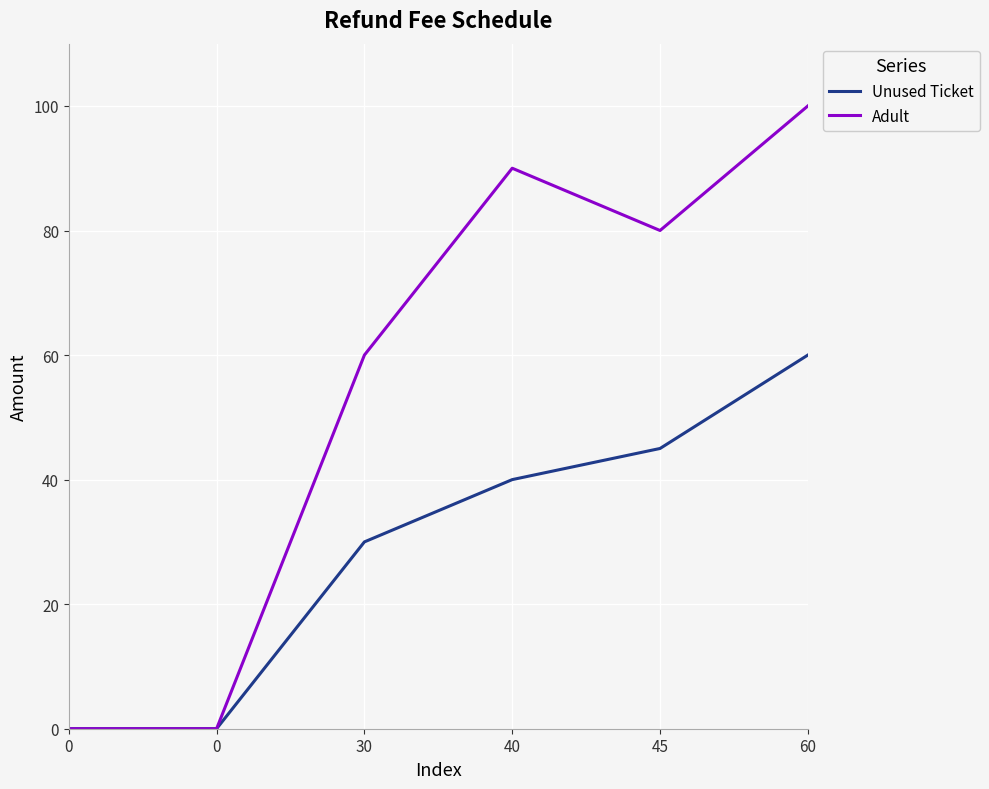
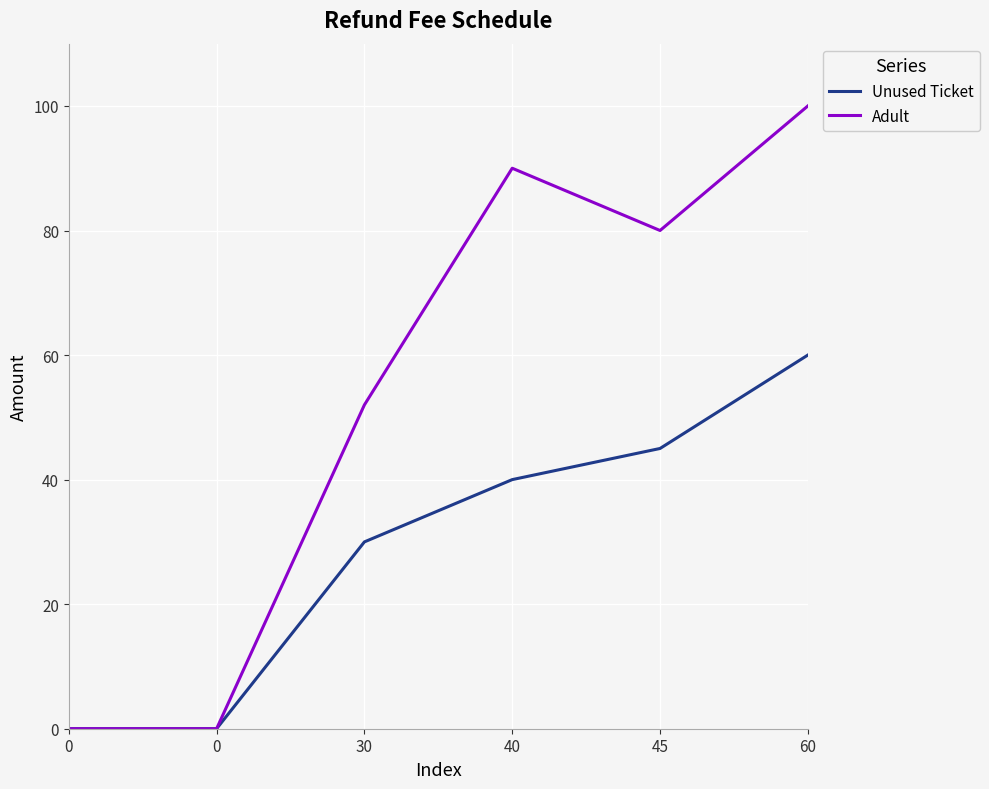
  {
    "Unused Ticket": {
      "30": 30,
      "40": 40,
      "45": 45,
      "60": 60
    },
    "Adult": {
-     "30": 60,
+     "30": 52,
      "40": 90,
      "45": 80,
      "60": 100
    }
  }
